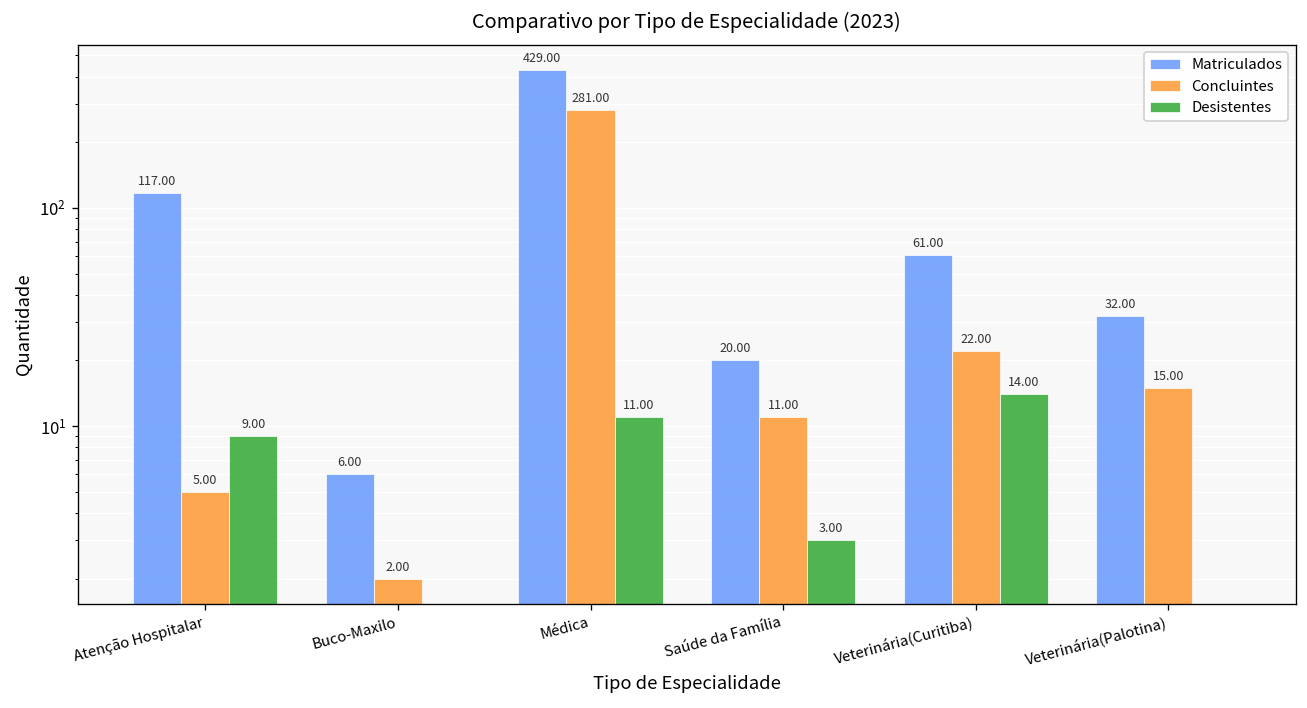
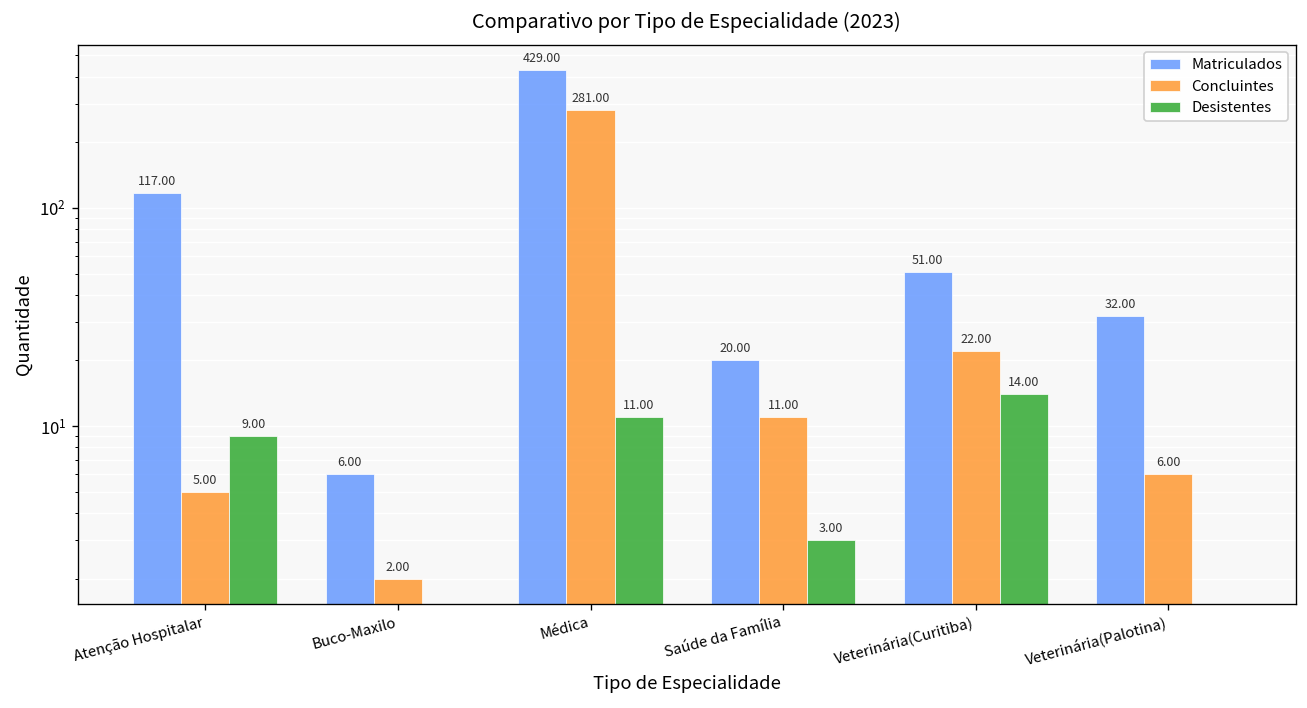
  {
    "Matriculados": {
      "Atenção Hospitalar": 117.00,
      "Buco-Maxilo": 6.00,
      "Médica": 429.00,
      "Saúde da Família": 20.00,
-     "Veterinária(Curitiba)": 61.00,
+     "Veterinária(Curitiba)": 51.00,
      "Veterinária(Palotina)": 32.00
    },
    "Concluintes": {
      "Atenção Hospitalar": 5.00,
      "Buco-Maxilo": 2.00,
      "Médica": 281.00,
      "Saúde da Família": 11.00,
      "Veterinária(Curitiba)": 22.00,
-     "Veterinária(Palotina)": 15.00
+     "Veterinária(Palotina)": 6.00
    },
    "Desistentes": {
      "Atenção Hospitalar": 9.00,
      "Médica": 11.00,
      "Saúde da Família": 3.00,
      "Veterinária(Curitiba)": 14.00
    }
  }
